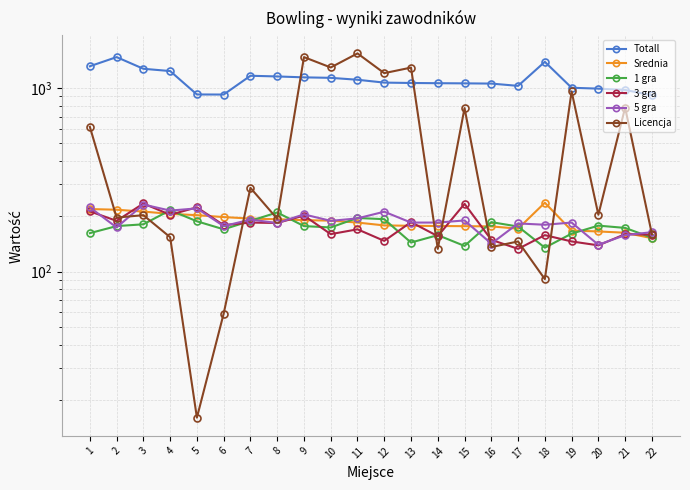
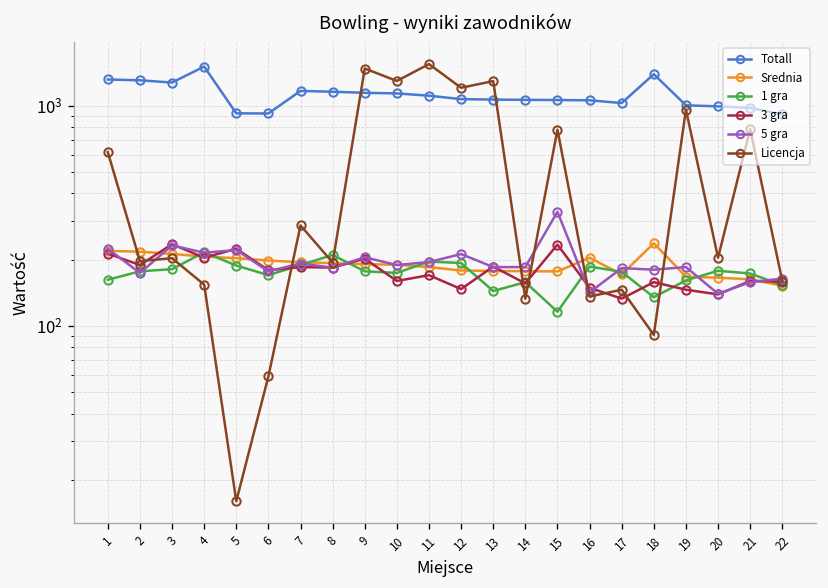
  {
    "Totall": {
      "1": 1300,
-     "2": 1500,
+     "2": 1300,
      "3": 1300,
-     "4": 1200,
+     "4": 1500,
      "5": 900,
      "6": 900,
      "7": 1200,
      "8": 1200,
      "9": 1100,
      "10": 1100,
      "11": 1100,
      "12": 1100,
      "13": 1100,
      "14": 1100,
      "15": 1100,
      "16": 1100,
      "17": 1000,
      "18": 1400,
      "19": 1000,
      "20": 1000
    },
    "Srednia": {
      "2": 220,
      "3": 210,
      "5": 200,
      "6": 200,
      "9": 190,
      "11": 190,
      "12": 180,
      "13": 180,
      "14": 180,
      "15": 180,
-     "16": 180,
+     "16": 200,
      "18": 240,
      "19": 170,
      "20": 170
    },
    "1 gra": {
      "1": 160,
      "3": 180,
      "5": 190,
      "6": 170,
      "8": 210,
      "9": 180,
      "10": 170,
      "12": 190,
      "13": 140,
-     "15": 140,
+     "15": 120,
      "16": 190,
      "18": 140,
      "19": 160,
      "20": 180,
      "21": 170
    },
    "5 gra": {
      "12": 210,
      "14": 190,
-     "15": 190,
+     "15": 330,
      "16": 140,
      "17": 180,
      "18": 180,
      "19": 190
    }
  }
